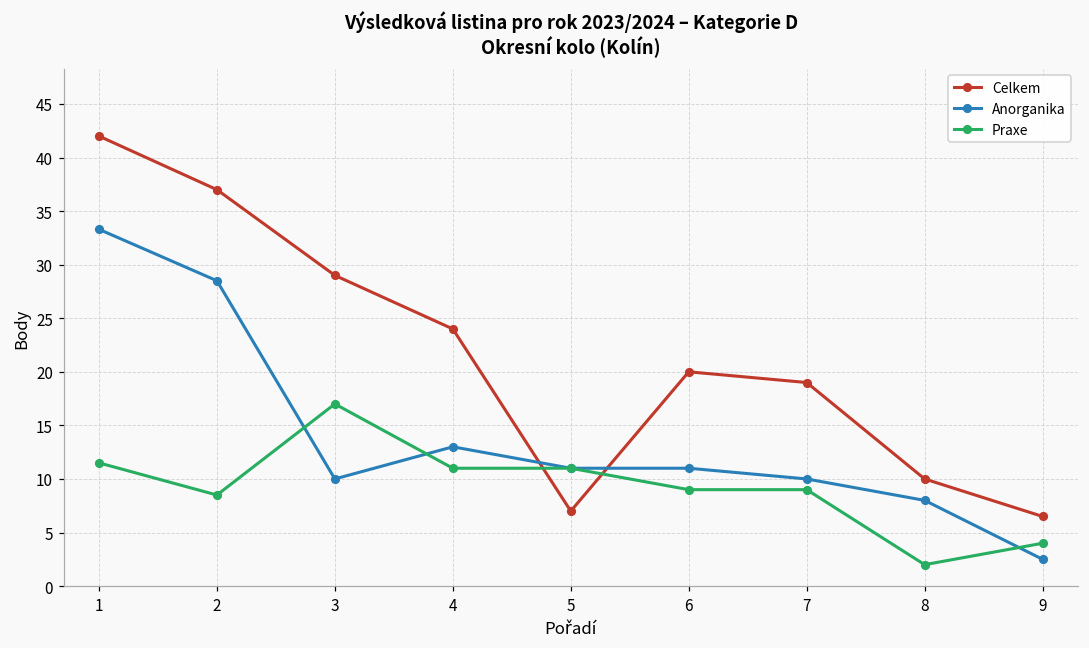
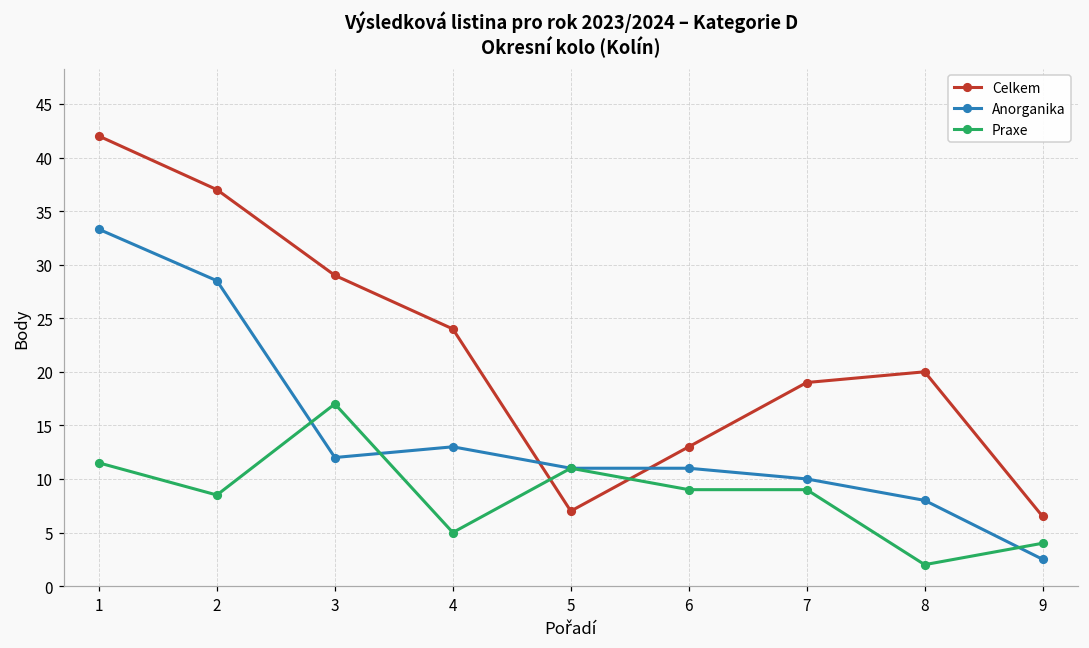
  {
    "Celkem": {
      "1": 42,
      "2": 37,
      "3": 29,
      "4": 24,
      "5": 7,
-     "6": 20,
+     "6": 13,
      "7": 19,
-     "8": 10,
+     "8": 20,
      "9": 7
    },
    "Anorganika": {
      "1": 33,
      "2": 29,
-     "3": 10,
+     "3": 12,
      "4": 13,
      "6": 11,
      "7": 10,
      "8": 8,
      "9": 3
    },
    "Praxe": {
      "1": 12,
      "2": 9,
      "3": 17,
-     "4": 11,
+     "4": 5,
      "6": 9,
      "7": 9,
      "8": 2,
      "9": 4
    }
  }
